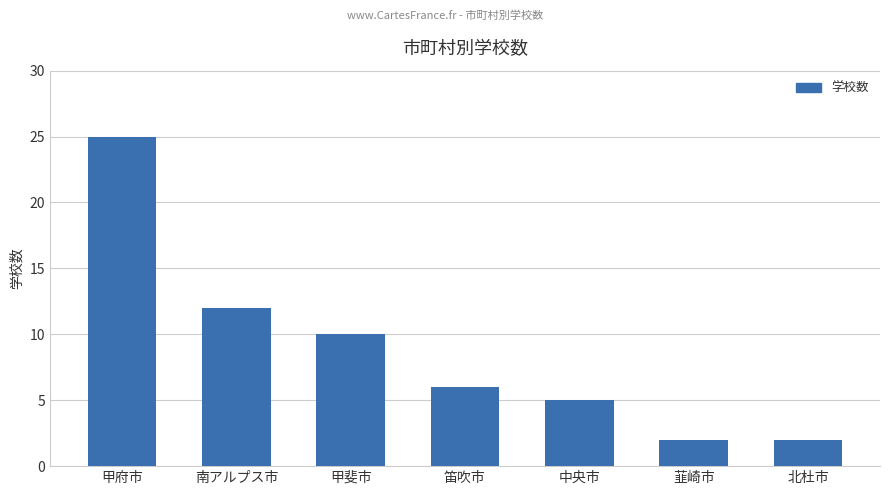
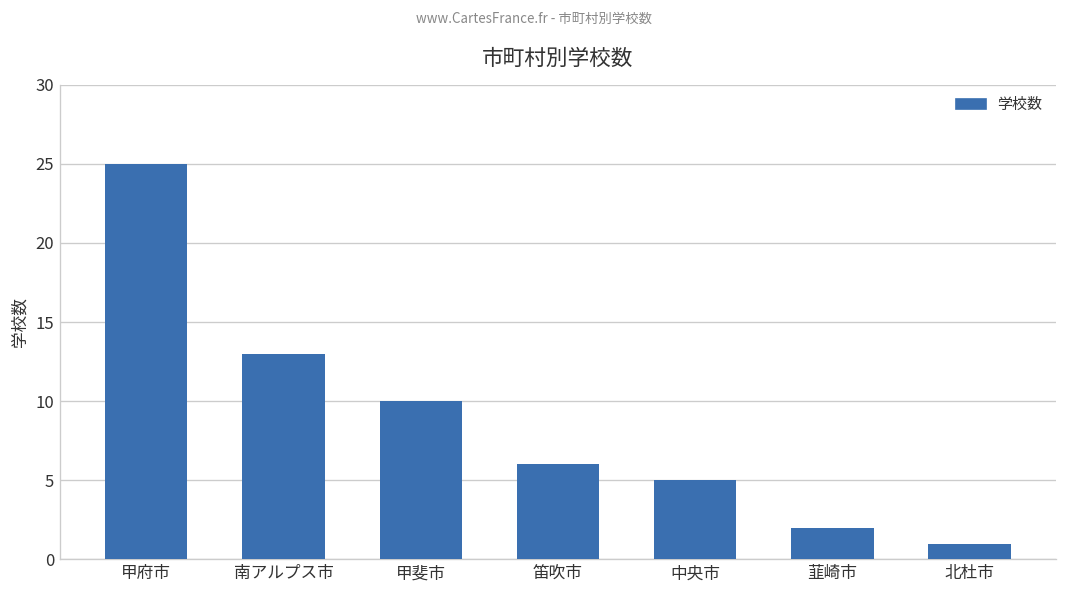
  {
    "甲府市": 25,
-   "南アルプス市": 12,
+   "南アルプス市": 13,
    "甲斐市": 10,
    "笛吹市": 6,
    "中央市": 5,
    "韮崎市": 2,
-   "北杜市": 2
+   "北杜市": 1
  }
